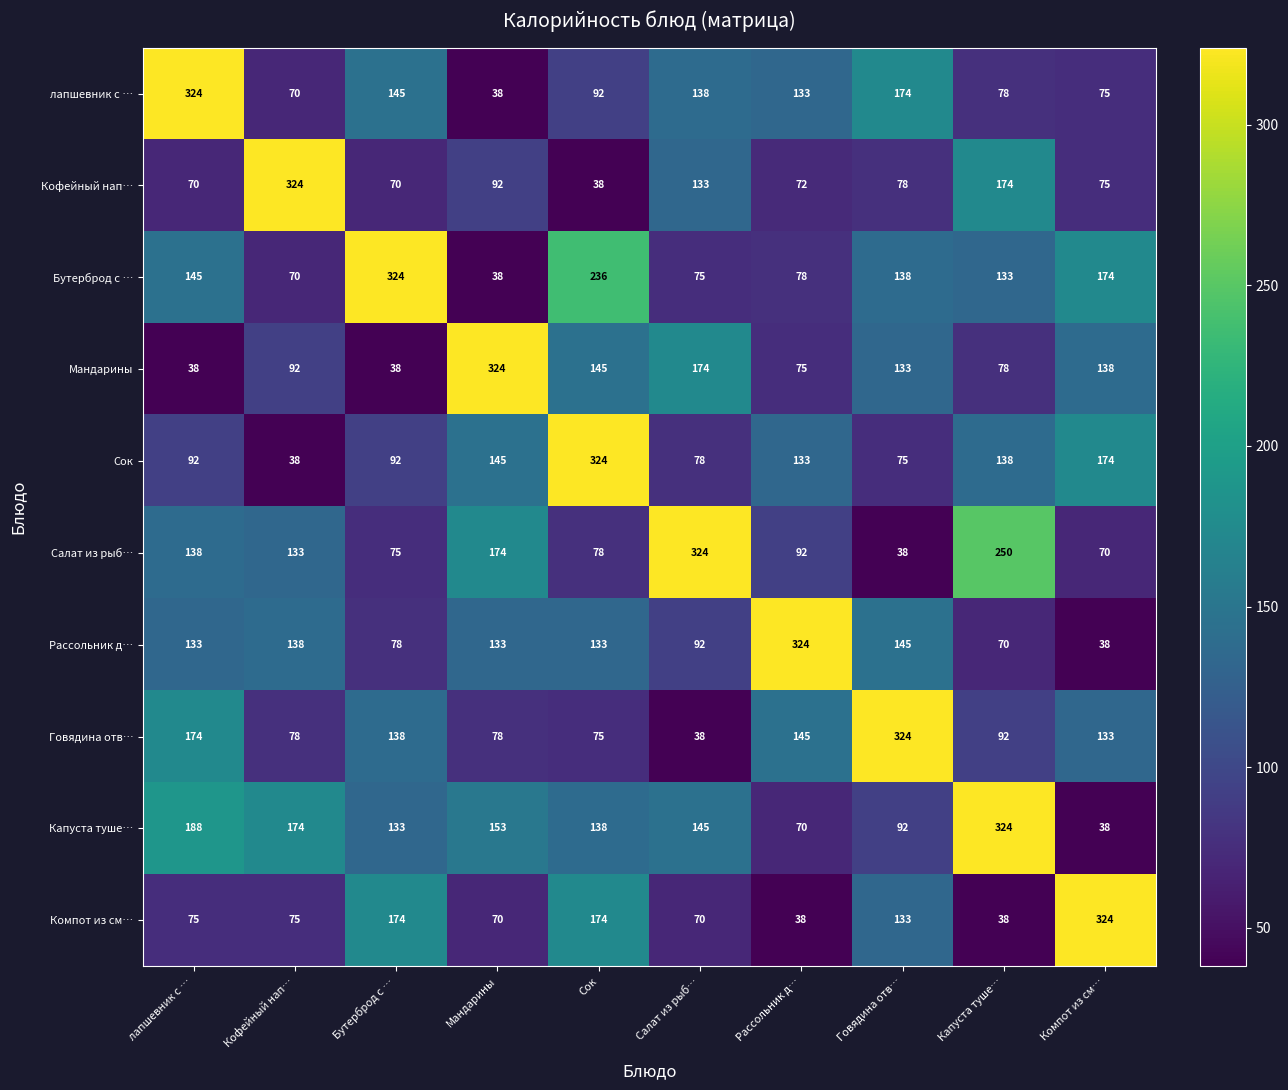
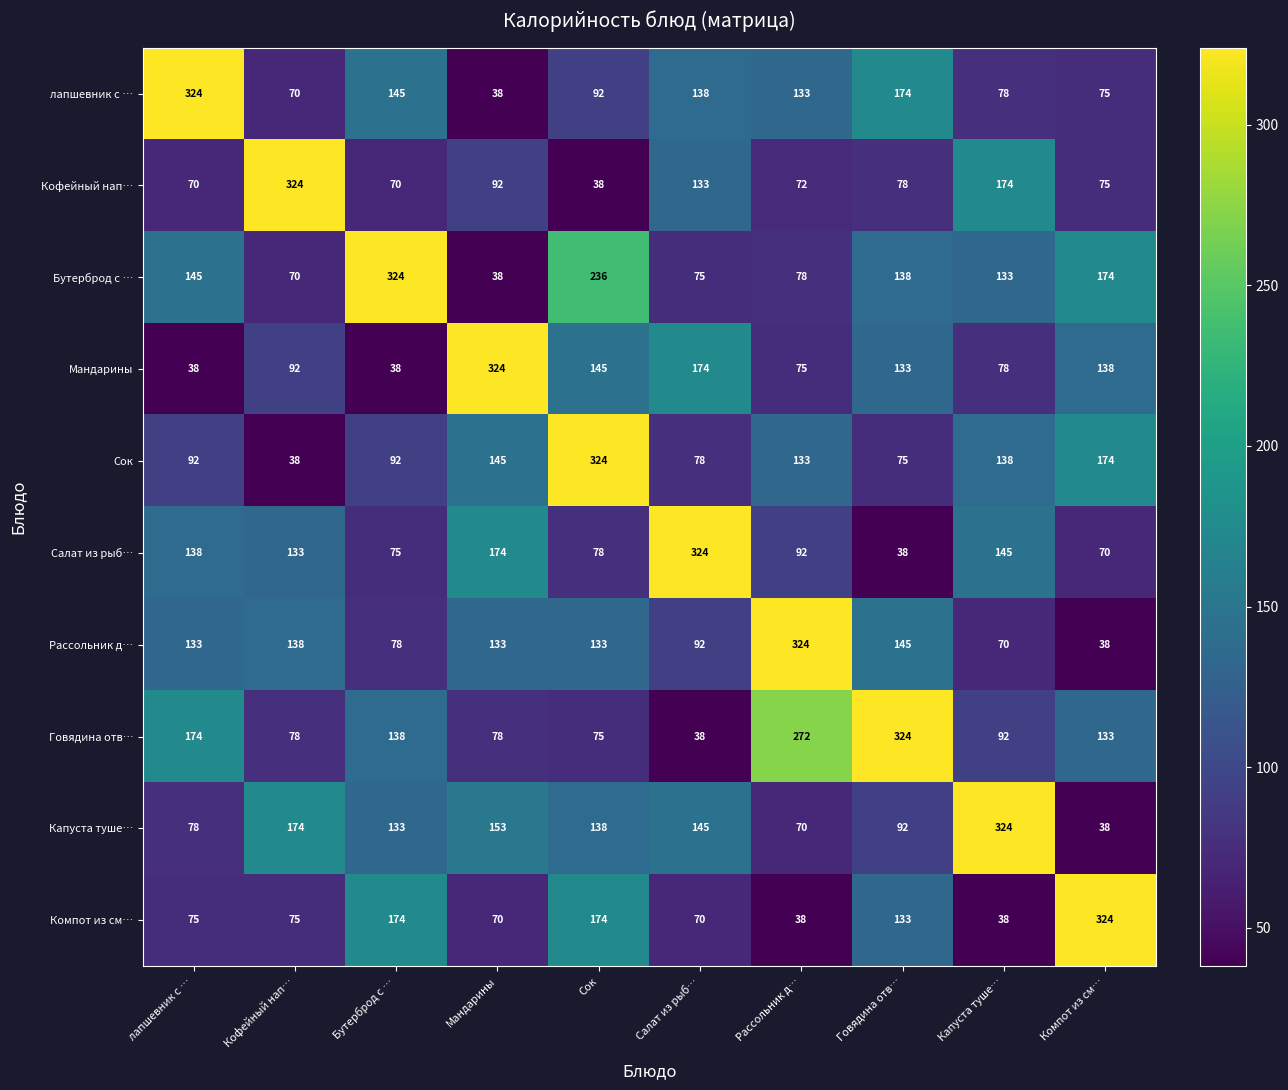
  {
    "лапшевник с …": {
      "лапшевник с …": 324,
      "Кофейный нап…": 70,
      "Бутерброд с …": 145,
      "Мандарины": 38,
      "Сок": 92,
      "Салат из рыб…": 138,
      "Рассольник д…": 133,
      "Говядина отв…": 174,
      "Капуста туше…": 78,
      "Компот из см…": 75
    },
    "Кофейный нап…": {
      "лапшевник с …": 70,
      "Кофейный нап…": 324,
      "Бутерброд с …": 70,
      "Мандарины": 92,
      "Сок": 38,
      "Салат из рыб…": 133,
      "Рассольник д…": 72,
      "Говядина отв…": 78,
      "Капуста туше…": 174,
      "Компот из см…": 75
    },
    "Бутерброд с …": {
      "лапшевник с …": 145,
      "Кофейный нап…": 70,
      "Бутерброд с …": 324,
      "Мандарины": 38,
      "Сок": 236,
      "Салат из рыб…": 75,
      "Рассольник д…": 78,
      "Говядина отв…": 138,
      "Капуста туше…": 133,
      "Компот из см…": 174
    },
    "Мандарины": {
      "лапшевник с …": 38,
      "Кофейный нап…": 92,
      "Бутерброд с …": 38,
      "Мандарины": 324,
      "Сок": 145,
      "Салат из рыб…": 174,
      "Рассольник д…": 75,
      "Говядина отв…": 133,
      "Капуста туше…": 78,
      "Компот из см…": 138
    },
    "Сок": {
      "лапшевник с …": 92,
      "Кофейный нап…": 38,
      "Бутерброд с …": 92,
      "Мандарины": 145,
      "Сок": 324,
      "Салат из рыб…": 78,
      "Рассольник д…": 133,
      "Говядина отв…": 75,
      "Капуста туше…": 138,
      "Компот из см…": 174
    },
    "Салат из рыб…": {
      "лапшевник с …": 138,
      "Кофейный нап…": 133,
      "Бутерброд с …": 75,
      "Мандарины": 174,
      "Сок": 78,
      "Салат из рыб…": 324,
      "Рассольник д…": 92,
      "Говядина отв…": 38,
-     "Капуста туше…": 250,
+     "Капуста туше…": 145,
      "Компот из см…": 70
    },
    "Рассольник д…": {
      "лапшевник с …": 133,
      "Кофейный нап…": 138,
      "Бутерброд с …": 78,
      "Мандарины": 133,
      "Сок": 133,
      "Салат из рыб…": 92,
      "Рассольник д…": 324,
      "Говядина отв…": 145,
      "Капуста туше…": 70,
      "Компот из см…": 38
    },
    "Говядина отв…": {
      "лапшевник с …": 174,
      "Кофейный нап…": 78,
      "Бутерброд с …": 138,
      "Мандарины": 78,
      "Сок": 75,
      "Салат из рыб…": 38,
-     "Рассольник д…": 145,
+     "Рассольник д…": 272,
      "Говядина отв…": 324,
      "Капуста туше…": 92,
      "Компот из см…": 133
    },
    "Капуста туше…": {
-     "лапшевник с …": 188,
+     "лапшевник с …": 78,
      "Кофейный нап…": 174,
      "Бутерброд с …": 133,
      "Мандарины": 153,
      "Сок": 138,
      "Салат из рыб…": 145,
      "Рассольник д…": 70,
      "Говядина отв…": 92,
      "Капуста туше…": 324,
      "Компот из см…": 38
    },
    "Компот из см…": {
      "лапшевник с …": 75,
      "Кофейный нап…": 75,
      "Бутерброд с …": 174,
      "Мандарины": 70,
      "Сок": 174,
      "Салат из рыб…": 70,
      "Рассольник д…": 38,
      "Говядина отв…": 133,
      "Капуста туше…": 38,
      "Компот из см…": 324
    }
  }
